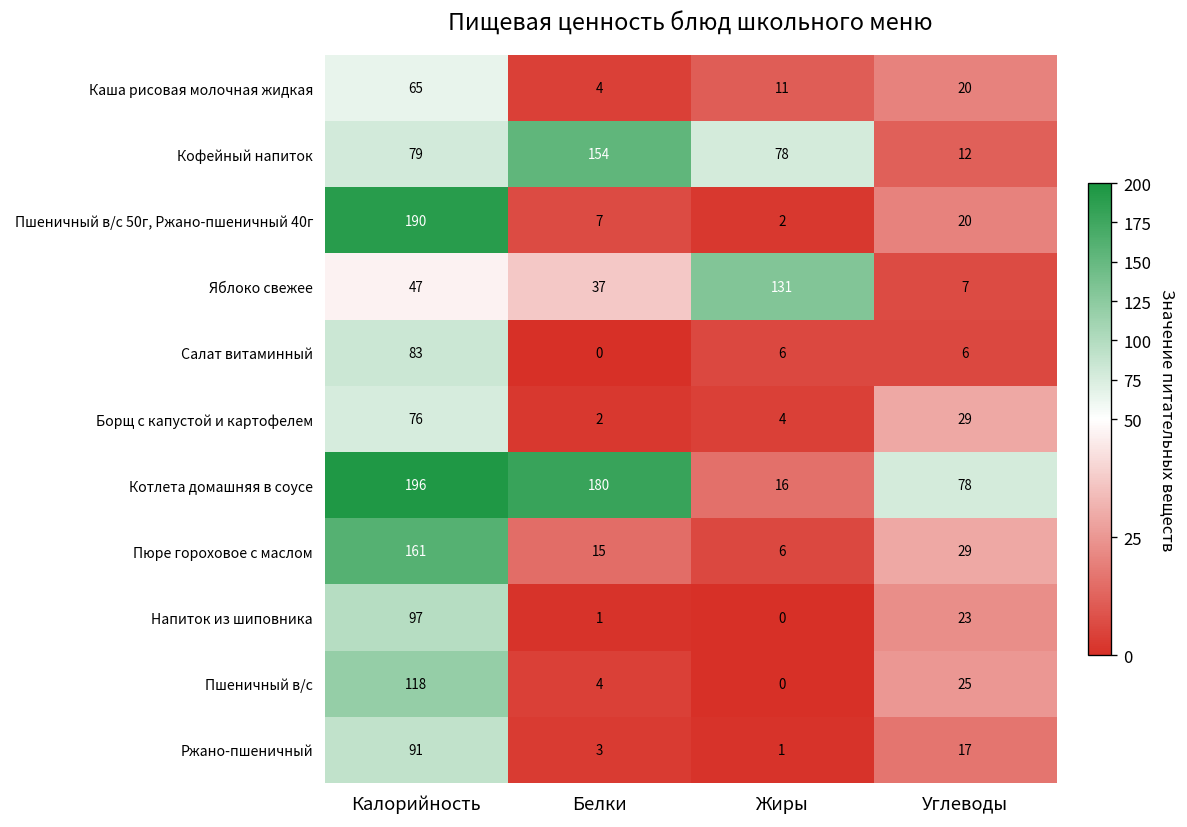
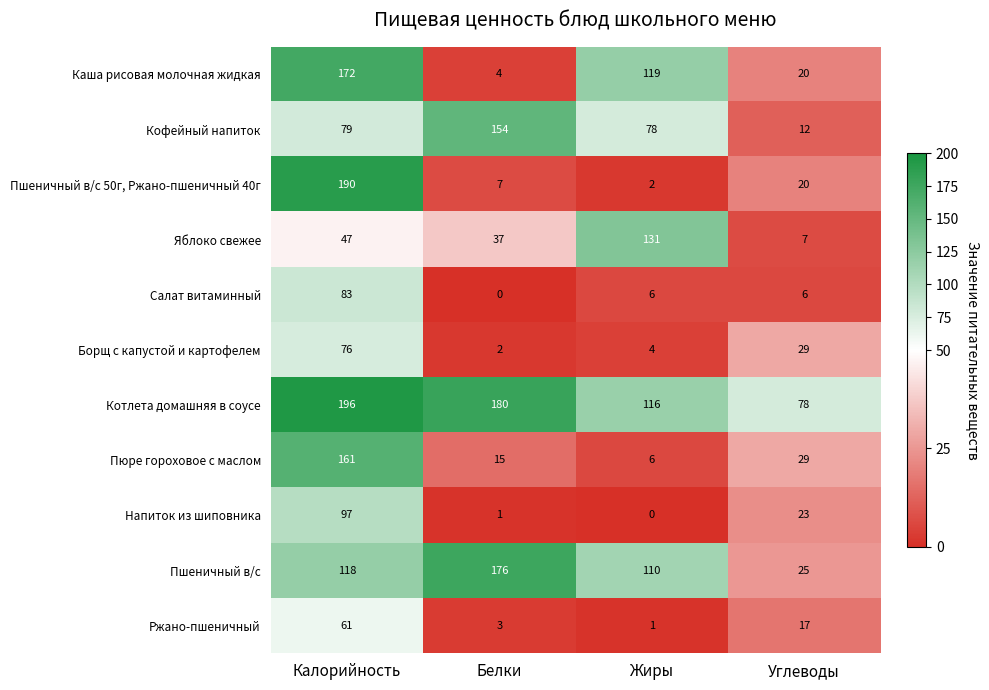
  {
    "Каша рисовая молочная жидкая": {
-     "Калорийность": 65,
+     "Калорийность": 172,
      "Белки": 4,
-     "Жиры": 11,
+     "Жиры": 119,
      "Углеводы": 20
    },
    "Кофейный напиток": {
      "Калорийность": 79,
      "Белки": 154,
      "Жиры": 78,
      "Углеводы": 12
    },
    "Пшеничный в/с 50г, Ржано-пшеничный 40г": {
      "Калорийность": 190,
      "Белки": 7,
      "Жиры": 2,
      "Углеводы": 20
    },
    "Яблоко свежее": {
      "Калорийность": 47,
      "Белки": 37,
      "Жиры": 131,
      "Углеводы": 7
    },
    "Салат витаминный": {
      "Калорийность": 83,
      "Белки": 0,
      "Жиры": 6,
      "Углеводы": 6
    },
    "Борщ с капустой и картофелем": {
      "Калорийность": 76,
      "Белки": 2,
      "Жиры": 4,
      "Углеводы": 29
    },
    "Котлета домашняя в соусе": {
      "Калорийность": 196,
      "Белки": 180,
-     "Жиры": 16,
+     "Жиры": 116,
      "Углеводы": 78
    },
    "Пюре гороховое с маслом": {
      "Калорийность": 161,
      "Белки": 15,
      "Жиры": 6,
      "Углеводы": 29
    },
    "Напиток из шиповника": {
      "Калорийность": 97,
      "Белки": 1,
      "Жиры": 0,
      "Углеводы": 23
    },
    "Пшеничный в/с": {
      "Калорийность": 118,
-     "Белки": 4,
-     "Жиры": 0,
+     "Белки": 176,
+     "Жиры": 110,
      "Углеводы": 25
    },
    "Ржано-пшеничный": {
-     "Калорийность": 91,
+     "Калорийность": 61,
      "Белки": 3,
      "Жиры": 1,
      "Углеводы": 17
    }
  }
